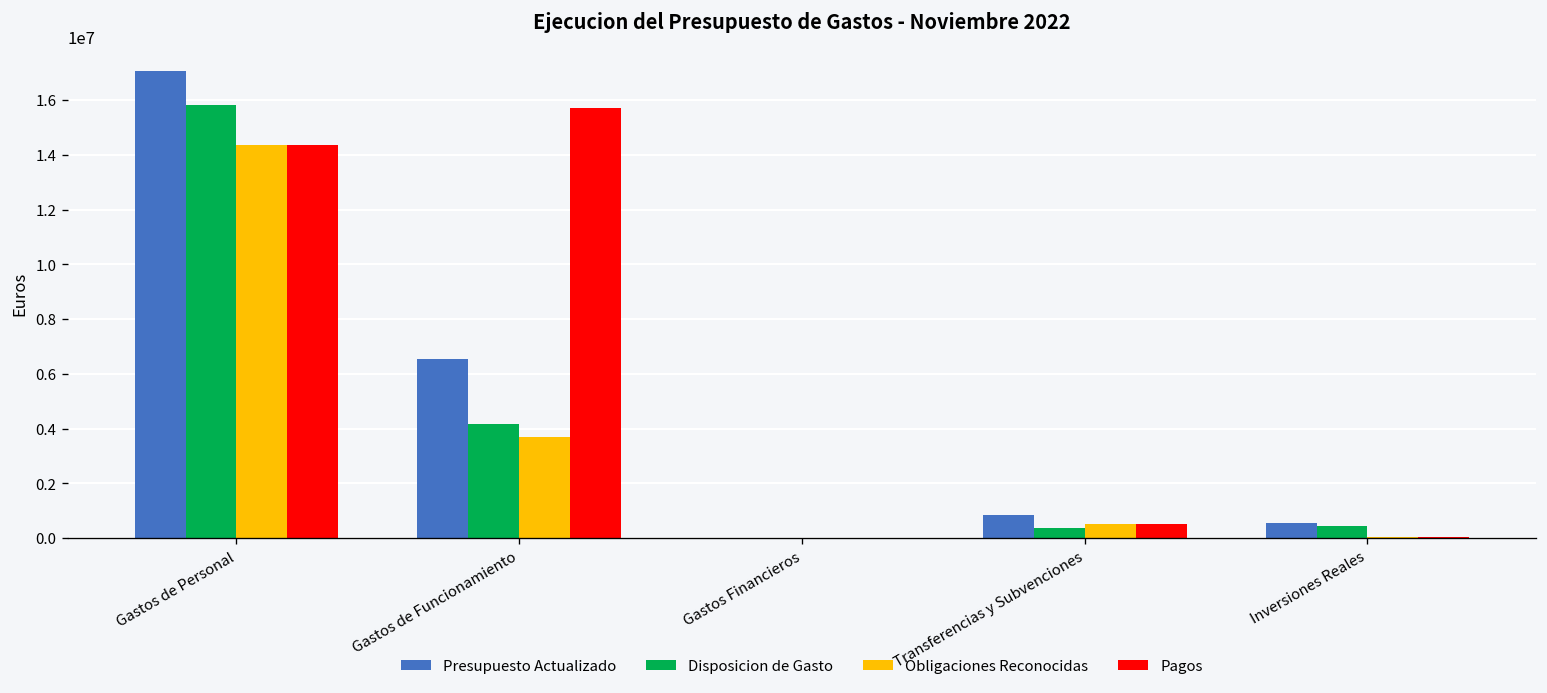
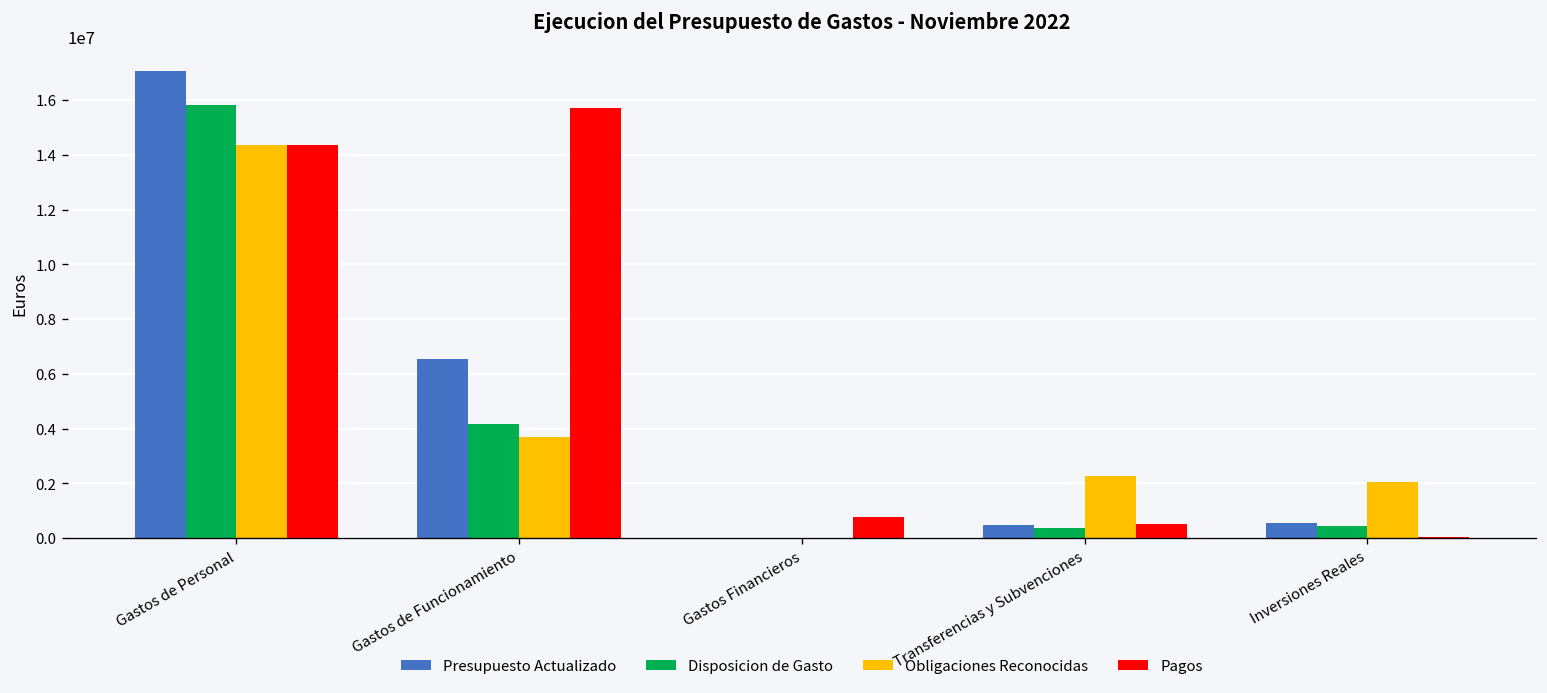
  {
    "Presupuesto Actualizado": {
      "Gastos de Personal": 17100000,
      "Gastos de Funcionamiento": 6500000,
-     "Transferencias y Subvenciones": 800000,
+     "Transferencias y Subvenciones": 500000,
      "Inversiones Reales": 600000
    },
    "Disposicion de Gasto": {
      "Gastos de Personal": 15800000,
      "Gastos de Funcionamiento": 4200000,
      "Transferencias y Subvenciones": 400000,
      "Inversiones Reales": 500000
    },
    "Obligaciones Reconocidas": {
      "Gastos de Personal": 14300000,
      "Gastos de Funcionamiento": 3700000,
-     "Transferencias y Subvenciones": 500000,
-     "Inversiones Reales": 0
+     "Transferencias y Subvenciones": 2300000,
+     "Inversiones Reales": 2100000
    },
    "Pagos": {
      "Gastos de Personal": 14300000,
      "Gastos de Funcionamiento": 15700000,
-     "Gastos Financieros": 0,
+     "Gastos Financieros": 800000,
      "Transferencias y Subvenciones": 500000
    }
  }
